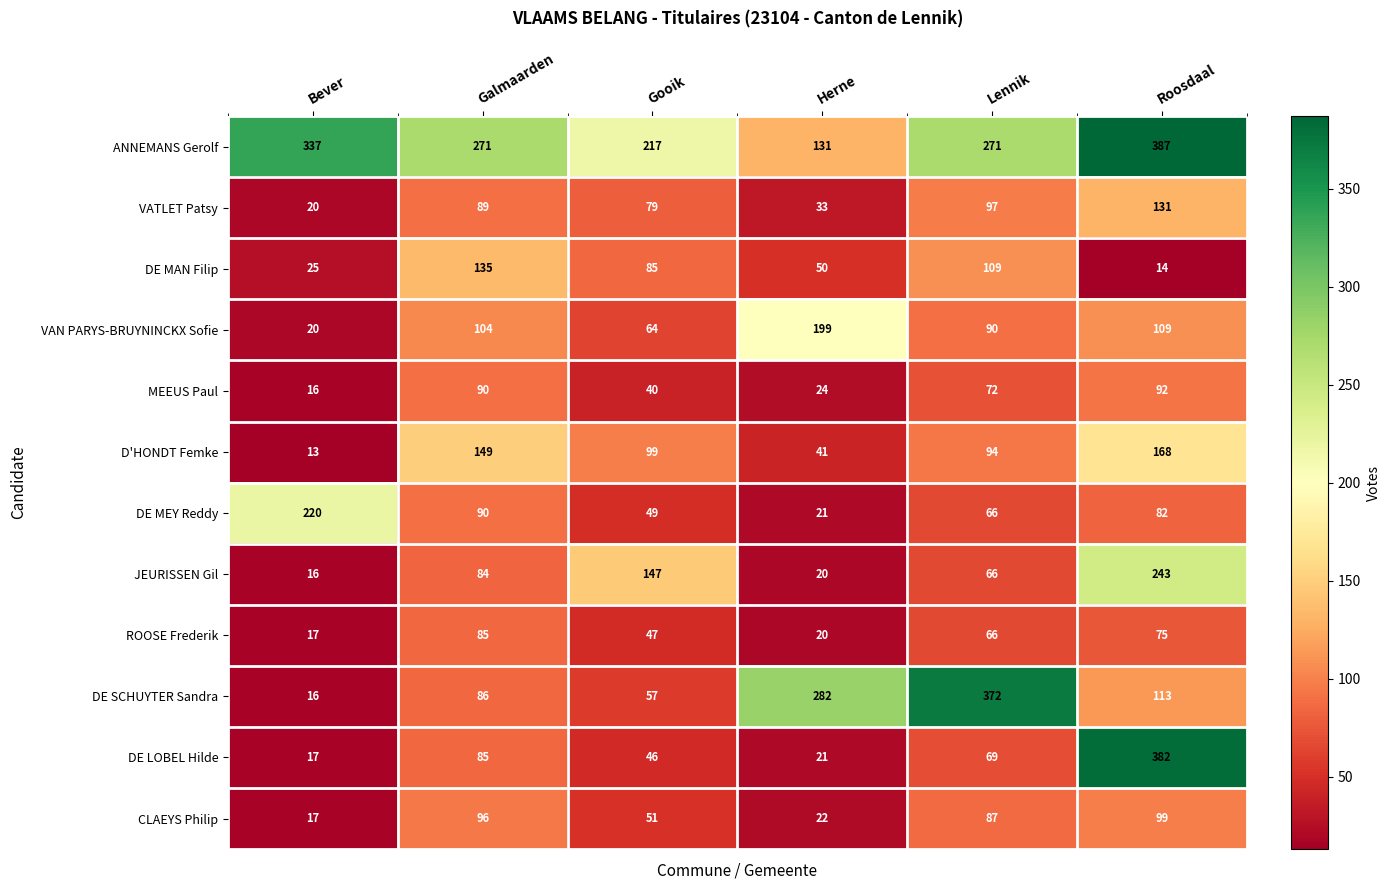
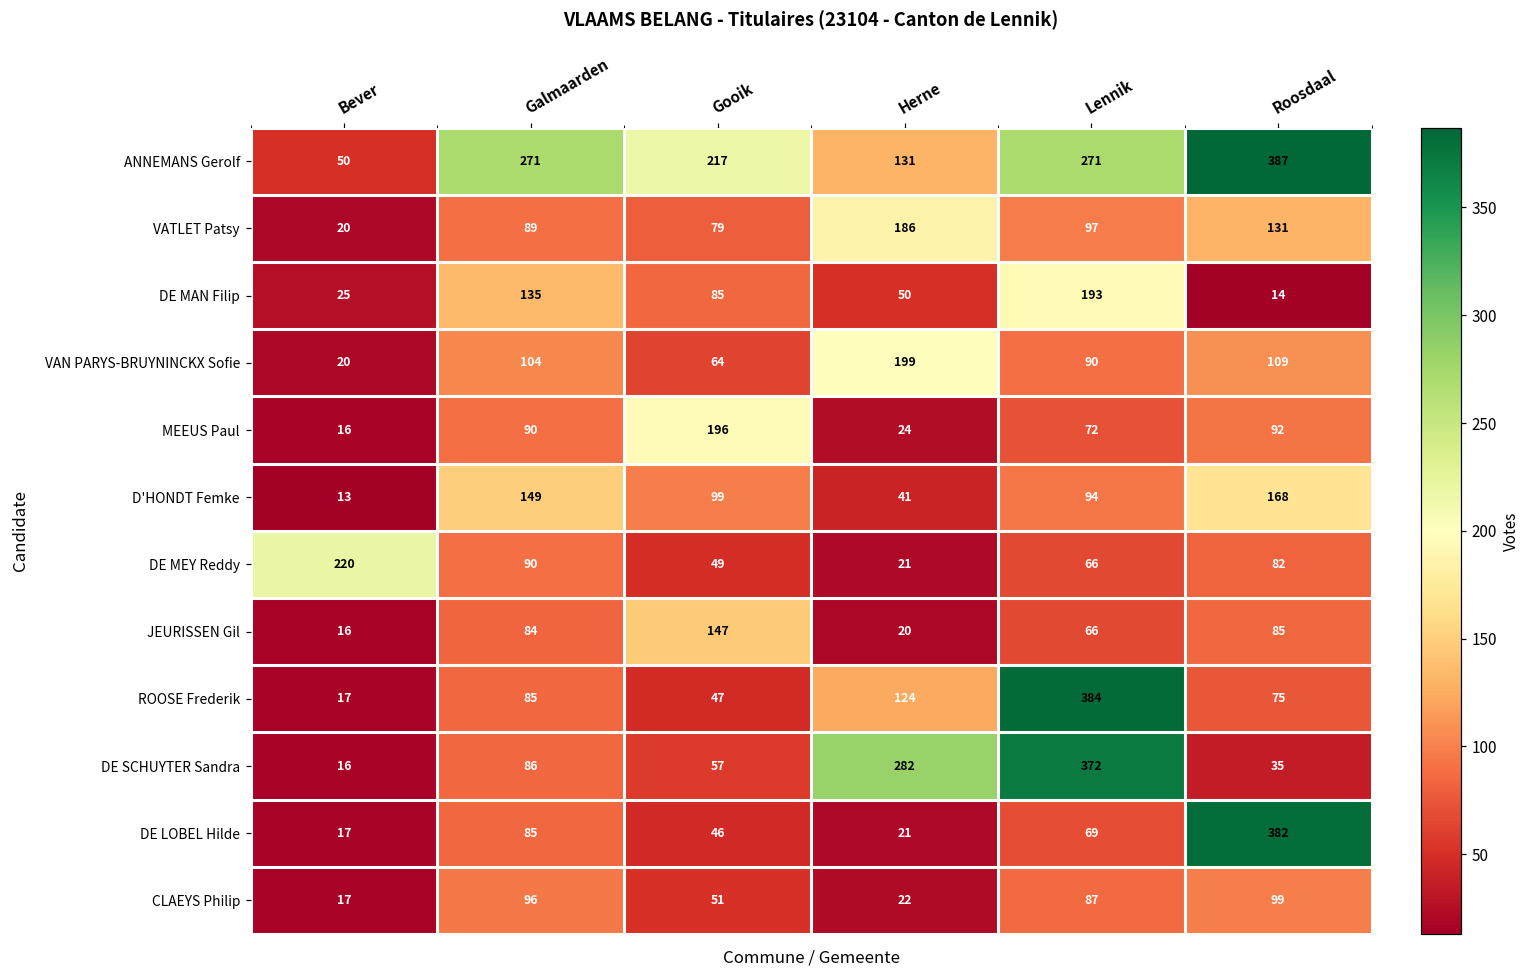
  {
    "ANNEMANS Gerolf": {
-     "Bever": 337,
+     "Bever": 50,
      "Galmaarden": 271,
      "Gooik": 217,
      "Herne": 131,
      "Lennik": 271,
      "Roosdaal": 387
    },
    "VATLET Patsy": {
      "Bever": 20,
      "Galmaarden": 89,
      "Gooik": 79,
-     "Herne": 33,
+     "Herne": 186,
      "Lennik": 97,
      "Roosdaal": 131
    },
    "DE MAN Filip": {
      "Bever": 25,
      "Galmaarden": 135,
      "Gooik": 85,
      "Herne": 50,
-     "Lennik": 109,
+     "Lennik": 193,
      "Roosdaal": 14
    },
    "VAN PARYS-BRUYNINCKX Sofie": {
      "Bever": 20,
      "Galmaarden": 104,
      "Gooik": 64,
      "Herne": 199,
      "Lennik": 90,
      "Roosdaal": 109
    },
    "MEEUS Paul": {
      "Bever": 16,
      "Galmaarden": 90,
-     "Gooik": 40,
+     "Gooik": 196,
      "Herne": 24,
      "Lennik": 72,
      "Roosdaal": 92
    },
    "D'HONDT Femke": {
      "Bever": 13,
      "Galmaarden": 149,
      "Gooik": 99,
      "Herne": 41,
      "Lennik": 94,
      "Roosdaal": 168
    },
    "DE MEY Reddy": {
      "Bever": 220,
      "Galmaarden": 90,
      "Gooik": 49,
      "Herne": 21,
      "Lennik": 66,
      "Roosdaal": 82
    },
    "JEURISSEN Gil": {
      "Bever": 16,
      "Galmaarden": 84,
      "Gooik": 147,
      "Herne": 20,
      "Lennik": 66,
-     "Roosdaal": 243
+     "Roosdaal": 85
    },
    "ROOSE Frederik": {
      "Bever": 17,
      "Galmaarden": 85,
      "Gooik": 47,
-     "Herne": 20,
-     "Lennik": 66,
+     "Herne": 124,
+     "Lennik": 384,
      "Roosdaal": 75
    },
    "DE SCHUYTER Sandra": {
      "Bever": 16,
      "Galmaarden": 86,
      "Gooik": 57,
      "Herne": 282,
      "Lennik": 372,
-     "Roosdaal": 113
+     "Roosdaal": 35
    },
    "DE LOBEL Hilde": {
      "Bever": 17,
      "Galmaarden": 85,
      "Gooik": 46,
      "Herne": 21,
      "Lennik": 69,
      "Roosdaal": 382
    },
    "CLAEYS Philip": {
      "Bever": 17,
      "Galmaarden": 96,
      "Gooik": 51,
      "Herne": 22,
      "Lennik": 87,
      "Roosdaal": 99
    }
  }
